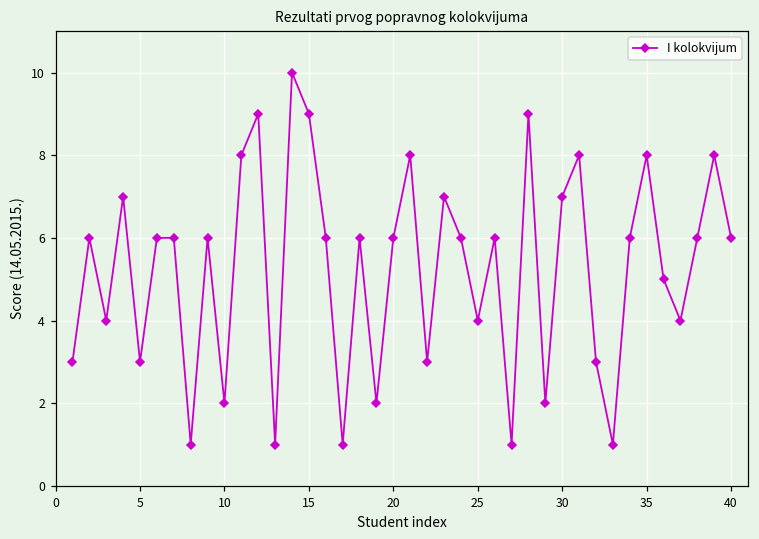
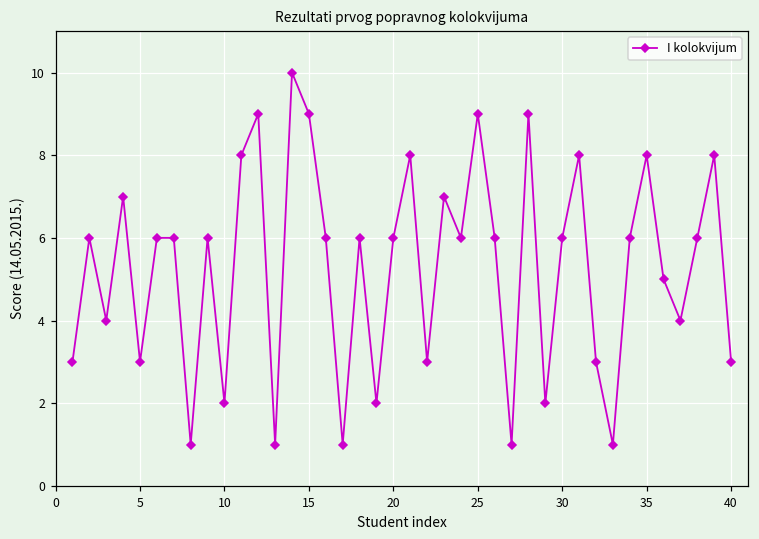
  {
    "5": 3,
    "10": 2,
    "15": 9,
    "20": 6,
-   "25": 4,
-   "30": 7,
+   "25": 9,
+   "30": 6,
    "35": 8,
-   "40": 6
+   "40": 3
  }
